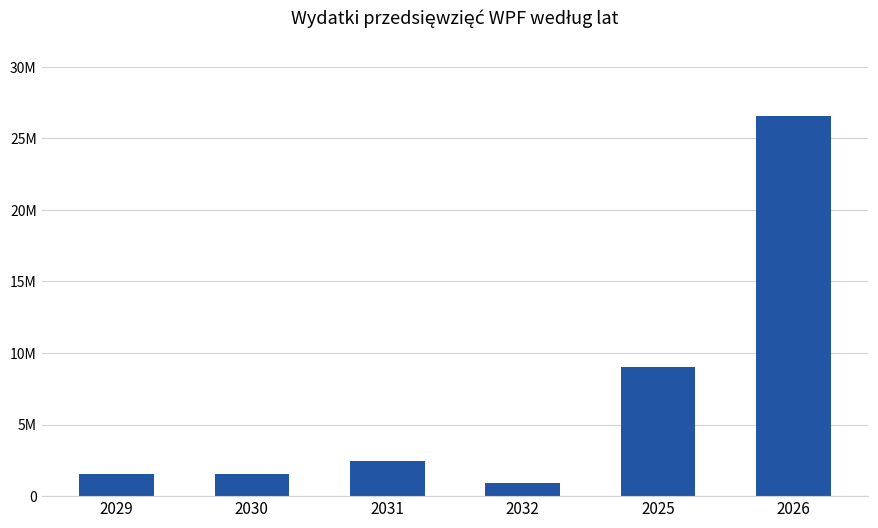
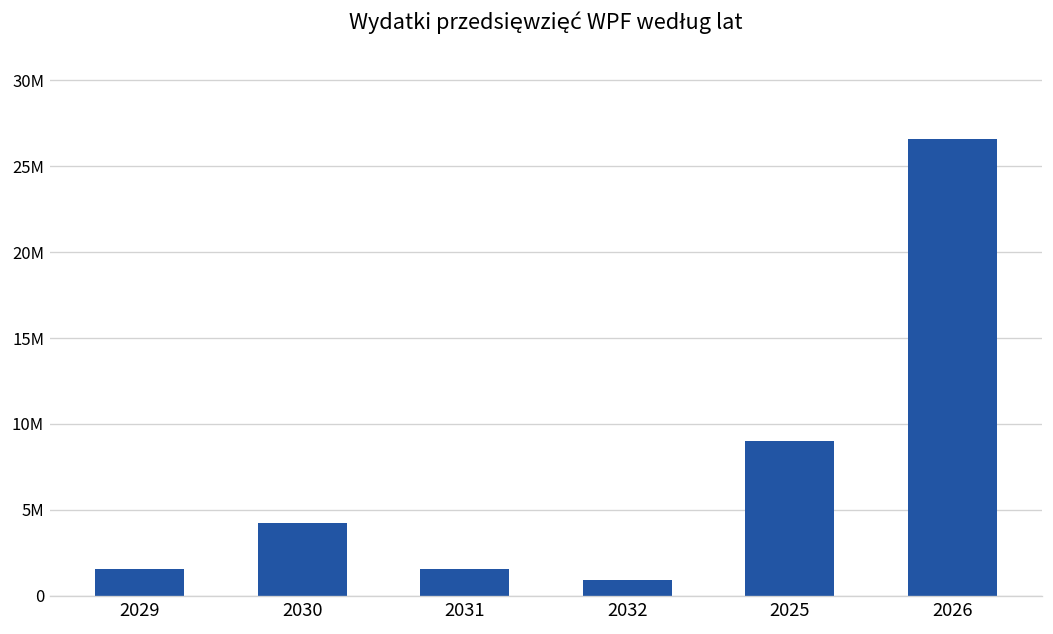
  {
    "2029": 1600000,
-   "2030": 1600000,
-   "2031": 2400000,
+   "2030": 4200000,
+   "2031": 1600000,
    "2032": 900000,
    "2025": 9000000,
    "2026": 26600000
  }
